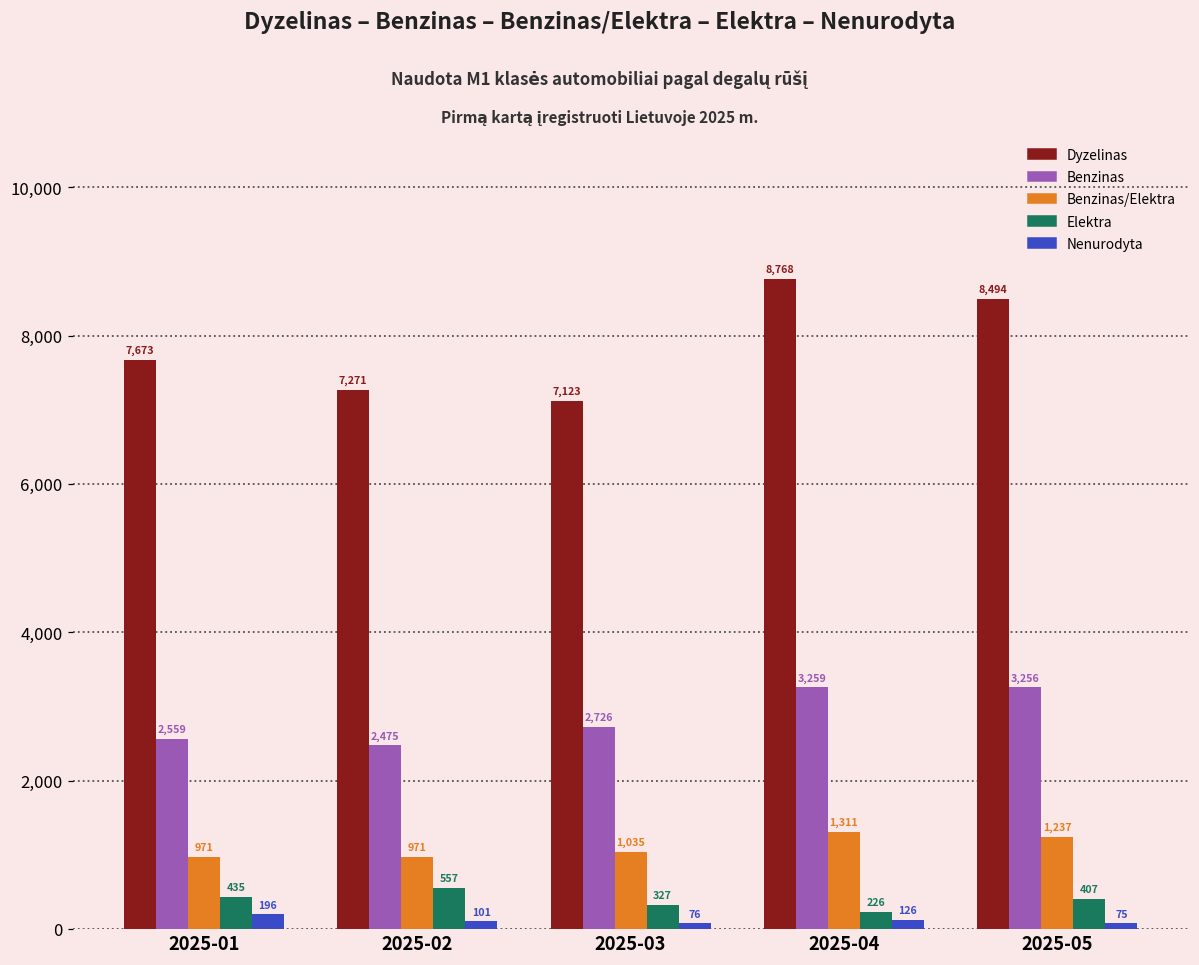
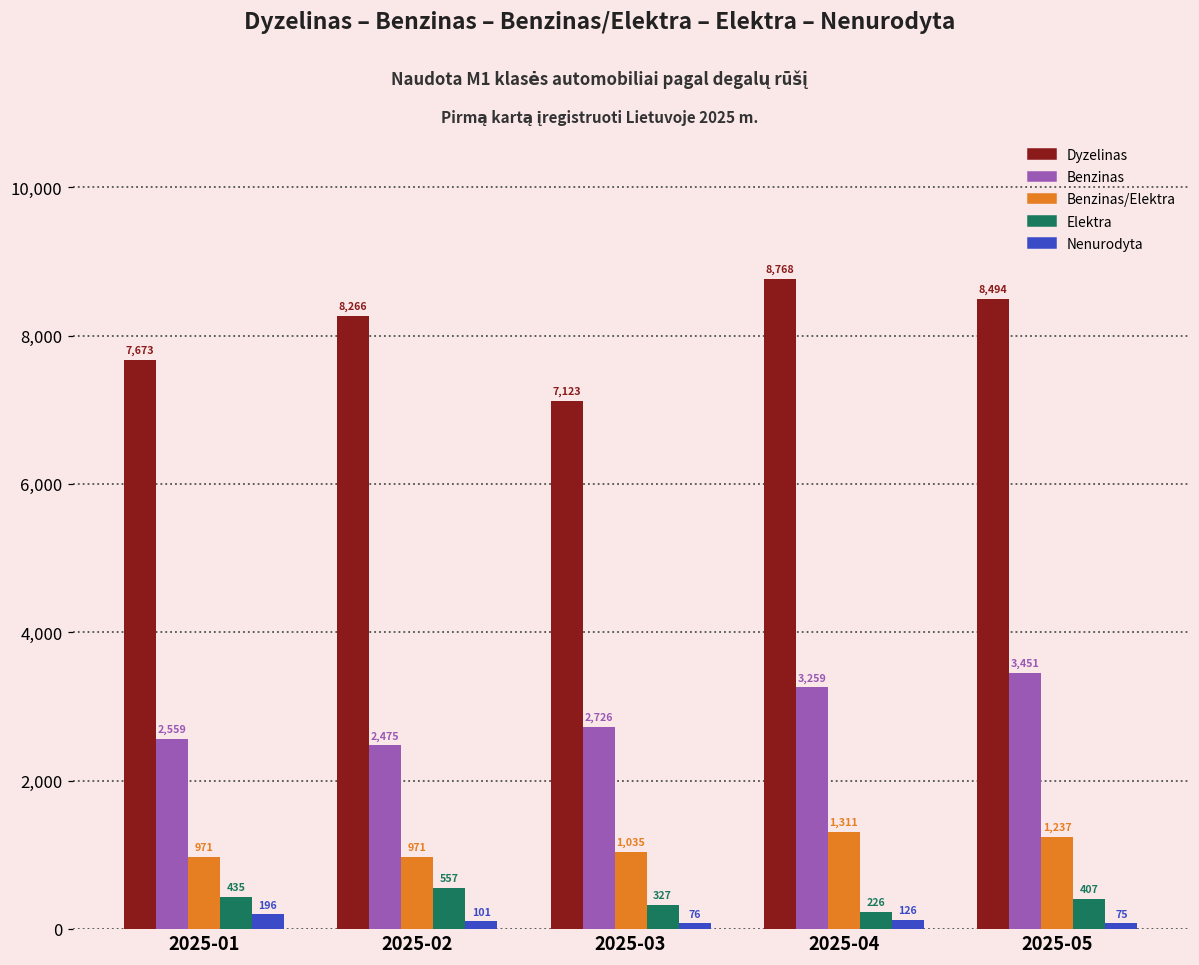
  {
    "Dyzelinas": {
      "2025-01": "7,673",
-     "2025-02": "7,271",
+     "2025-02": "8,266",
      "2025-03": "7,123",
      "2025-04": "8,768",
      "2025-05": "8,494"
    },
    "Benzinas": {
      "2025-01": "2,559",
      "2025-02": "2,475",
      "2025-03": "2,726",
      "2025-04": "3,259",
-     "2025-05": "3,256"
+     "2025-05": "3,451"
    },
    "Benzinas/Elektra": {
      "2025-01": "971",
      "2025-02": "971",
      "2025-03": "1,035",
      "2025-04": "1,311",
      "2025-05": "1,237"
    },
    "Elektra": {
      "2025-01": "435",
      "2025-02": "557",
      "2025-03": "327",
      "2025-04": "226",
      "2025-05": "407"
    },
    "Nenurodyta": {
      "2025-01": "196",
      "2025-02": "101",
      "2025-03": "76",
      "2025-04": "126",
      "2025-05": "75"
    }
  }
